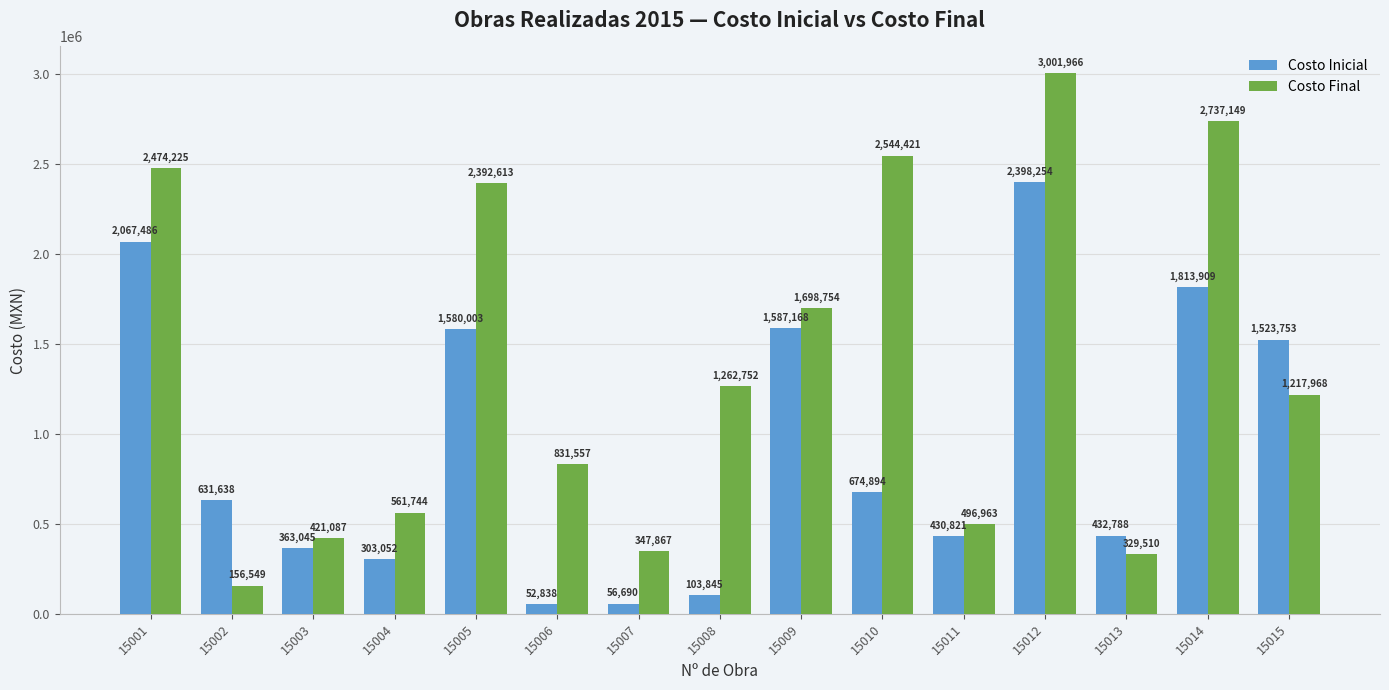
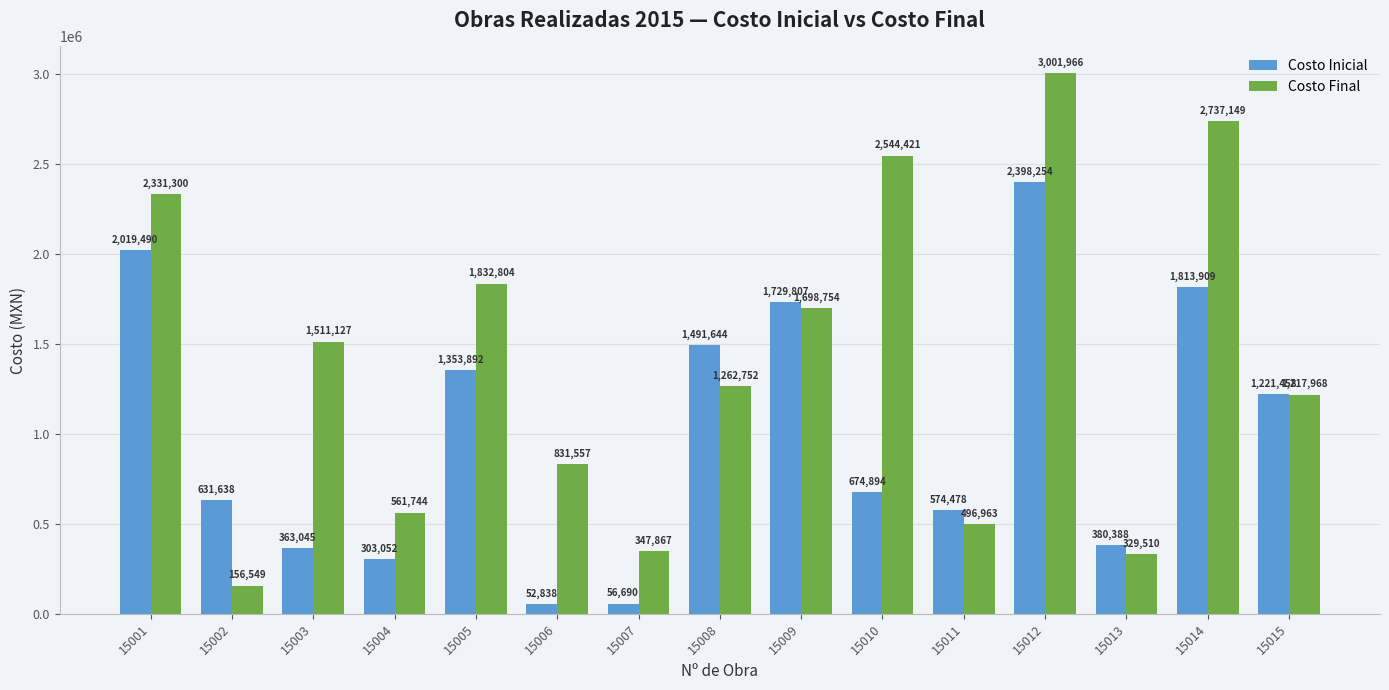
  {
    "Costo Inicial": {
-     "15001": "2,067,486",
+     "15001": "2,019,490",
      "15002": "631,638",
      "15003": "363,045",
      "15004": "303,052",
-     "15005": "1,580,003",
+     "15005": "1,353,892",
      "15006": "52,838",
      "15007": "56,690",
-     "15008": "103,845",
-     "15009": "1,587,168",
+     "15008": "1,491,644",
+     "15009": "1,729,807",
      "15010": "674,894",
-     "15011": "430,821",
+     "15011": "574,478",
      "15012": "2,398,254",
-     "15013": "432,788",
+     "15013": "380,388",
      "15014": "1,813,909",
-     "15015": "1,523,753"
+     "15015": "1,221,458"
    },
    "Costo Final": {
-     "15001": "2,474,225",
+     "15001": "2,331,300",
      "15002": "156,549",
-     "15003": "421,087",
+     "15003": "1,511,127",
      "15004": "561,744",
-     "15005": "2,392,613",
+     "15005": "1,832,804",
      "15006": "831,557",
      "15007": "347,867",
      "15008": "1,262,752",
      "15010": "2,544,421",
      "15011": "496,963",
      "15012": "3,001,966",
      "15013": "329,510",
      "15014": "2,737,149"
    }
  }
